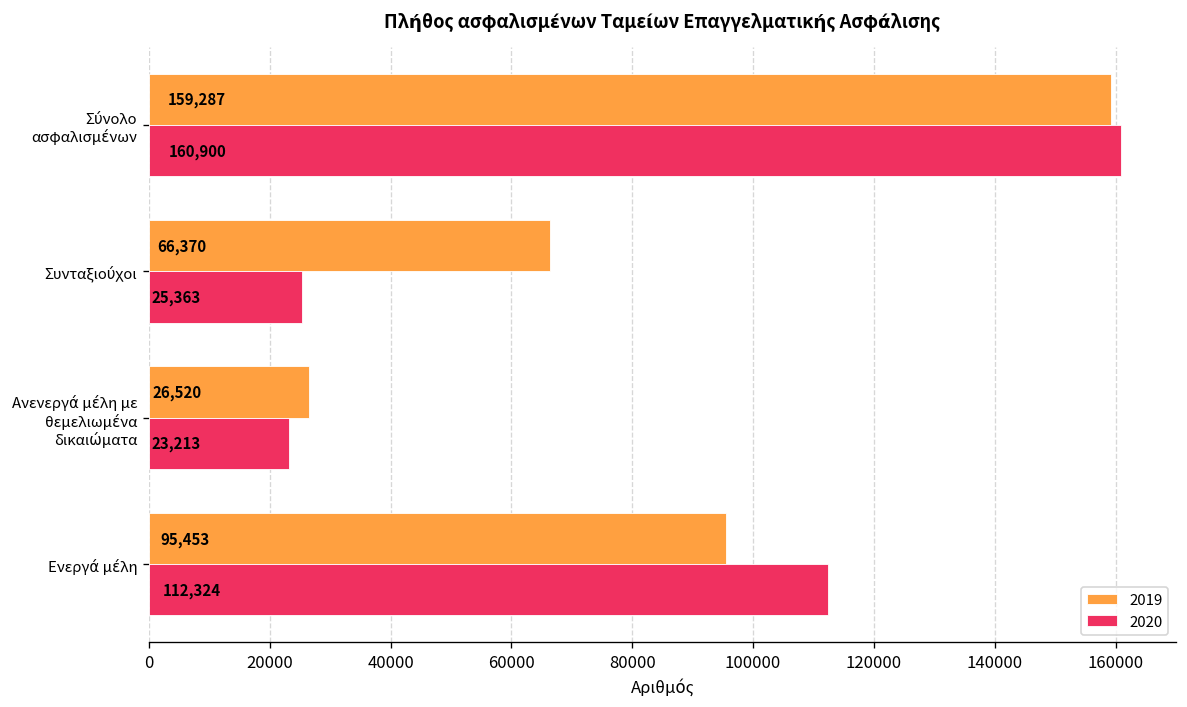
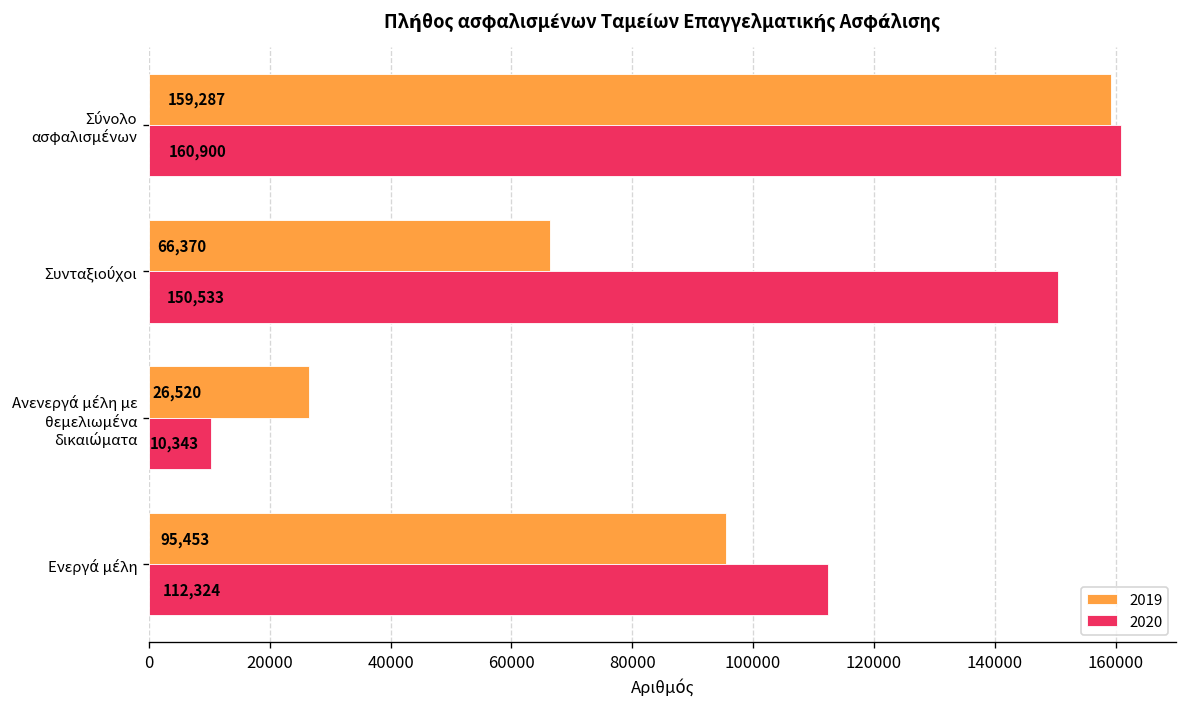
  {
    "2019": {
      "Σύνολο ασφαλισμένων": "159,287",
      "Συνταξιούχοι": "66,370",
      "Ανενεργά μέλη με θεμελιωμένα δικαιώματα": "26,520",
      "Ενεργά μέλη": "95,453"
    },
    "2020": {
      "Σύνολο ασφαλισμένων": "160,900",
-     "Συνταξιούχοι": "25,363",
-     "Ανενεργά μέλη με θεμελιωμένα δικαιώματα": "23,213",
+     "Συνταξιούχοι": "150,533",
+     "Ανενεργά μέλη με θεμελιωμένα δικαιώματα": "10,343",
      "Ενεργά μέλη": "112,324"
    }
  }
